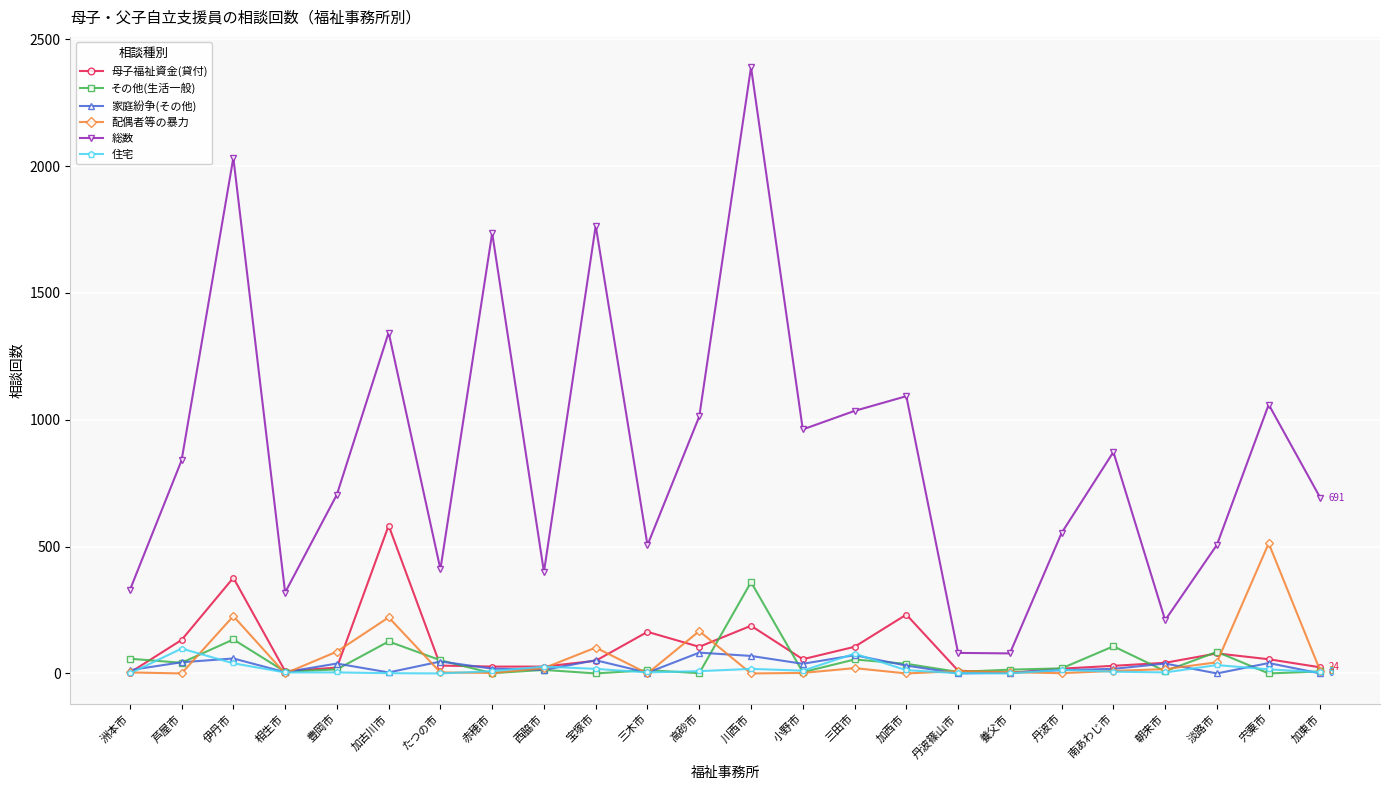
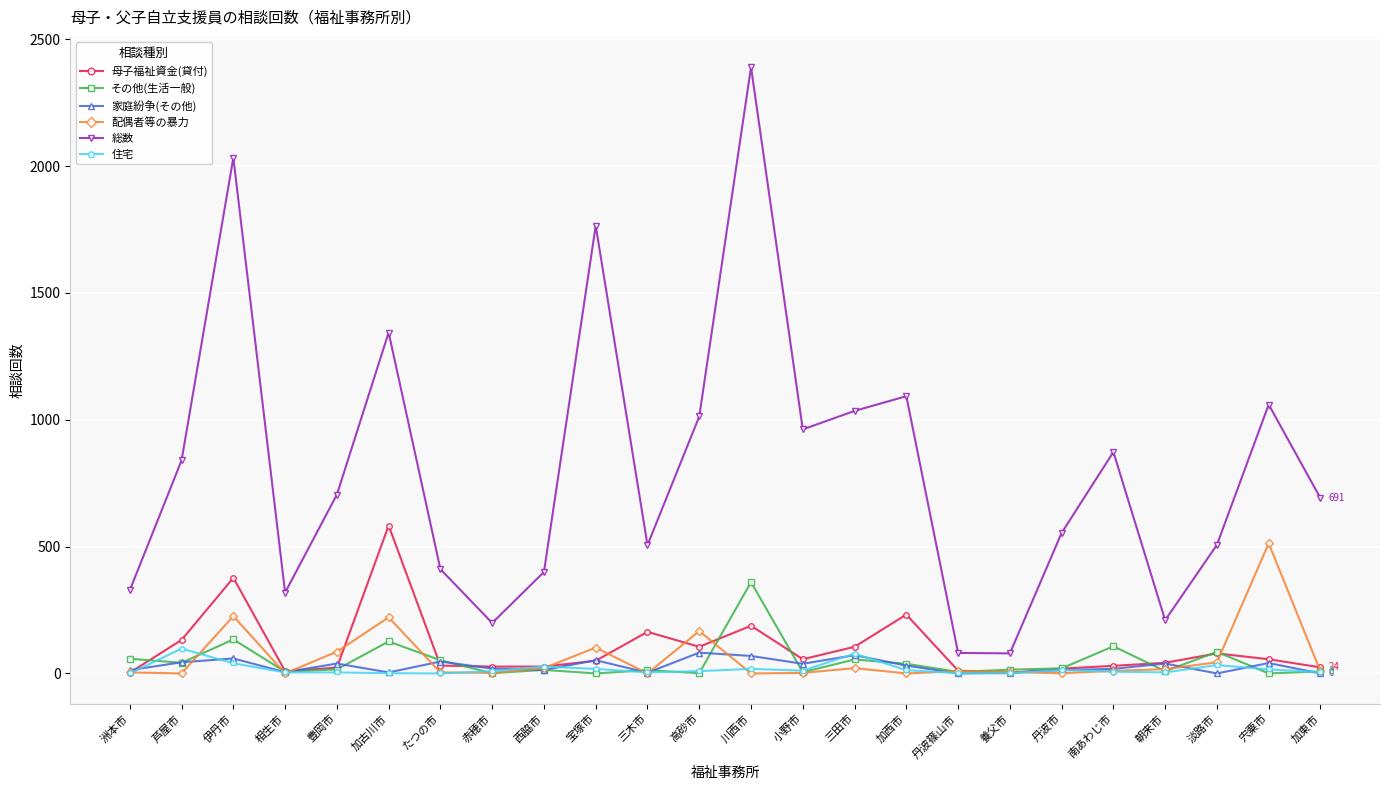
  {
    "母子福祉資金(貸付)": {
      "芦屋市": 130,
      "伊丹市": 380,
      "加古川市": 580,
      "たつの市": 30,
      "三木市": 160,
      "高砂市": 110,
      "川西市": 190,
      "小野市": 60,
      "三田市": 110,
      "加西市": 230,
      "南あわじ市": 30,
      "宍粟市": 60
    },
    "その他(生活一般)": {
      "洲本市": 60,
      "伊丹市": 130,
      "加古川市": 130,
      "宝塚市": 0,
      "川西市": 360,
      "三田市": 60,
      "養父市": 20,
      "南あわじ市": 110,
      "宍粟市": 0
    },
    "家庭紛争(その他)": {
      "伊丹市": 60,
      "豊岡市": 40,
      "高砂市": 80,
      "川西市": 70,
      "小野市": 40,
      "淡路市": 0,
      "宍粟市": 40
    },
    "配偶者等の暴力": {
      "芦屋市": 0,
      "伊丹市": 230,
      "豊岡市": 90,
      "加古川市": 220,
      "宝塚市": 100,
      "高砂市": 170,
      "川西市": 0,
      "三田市": 20,
      "加西市": 0,
      "丹波市": 0,
      "淡路市": 40,
      "宍粟市": 510
    },
    "総数": {
      "洲本市": 330,
      "芦屋市": 840,
      "伊丹市": 2030,
      "相生市": 320,
      "豊岡市": 710,
      "加古川市": 1340,
      "たつの市": 410,
-     "赤穂市": 1740,
+     "赤穂市": 200,
      "西脇市": 400,
      "宝塚市": 1770,
      "三木市": 510,
      "高砂市": 1010,
      "川西市": 2390,
      "小野市": 960,
      "三田市": 1040,
      "加西市": 1090,
      "丹波篠山市": 80,
      "養父市": 80,
      "丹波市": 550,
      "南あわじ市": 870,
      "朝来市": 210,
      "淡路市": 510,
      "宍粟市": 1060
    },
    "住宅": {
      "芦屋市": 100,
      "伊丹市": 40,
      "豊岡市": 0,
      "宝塚市": 20,
      "川西市": 20,
      "加西市": 10,
      "淡路市": 30,
      "宍粟市": 20
    }
  }
